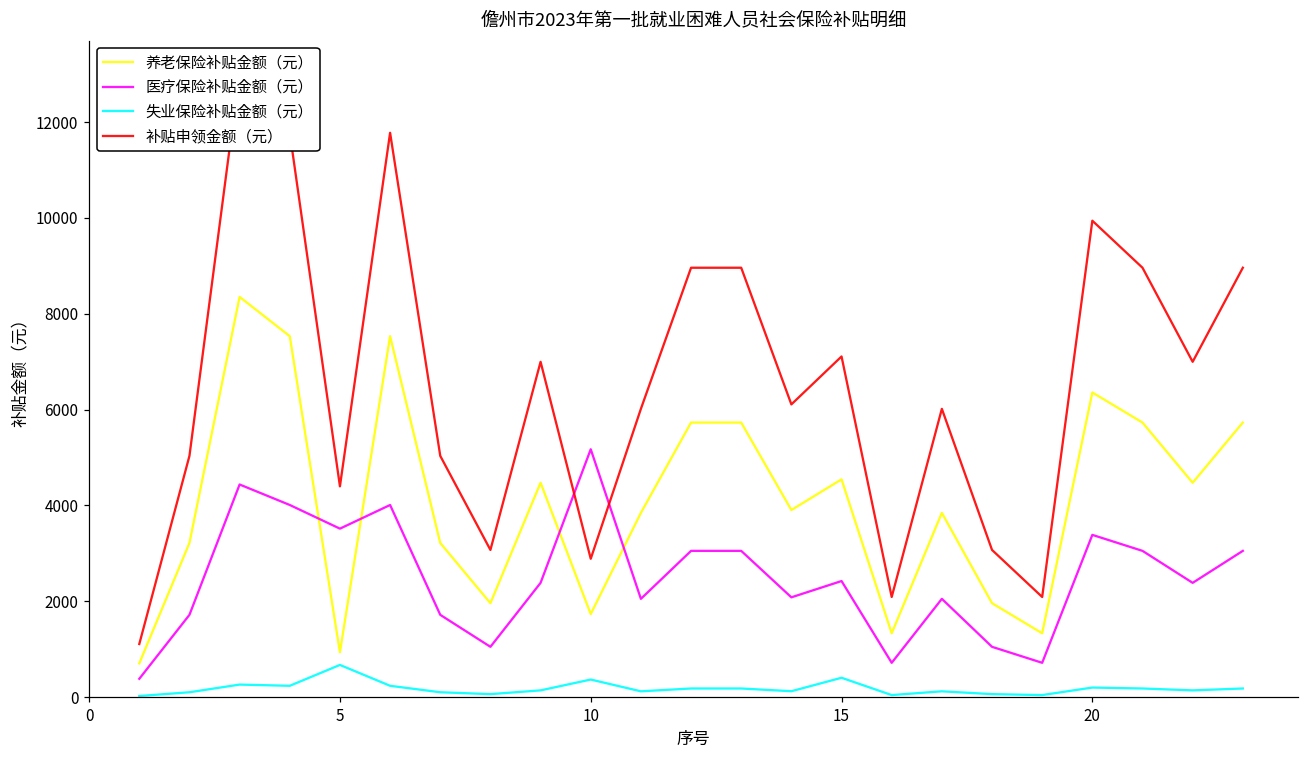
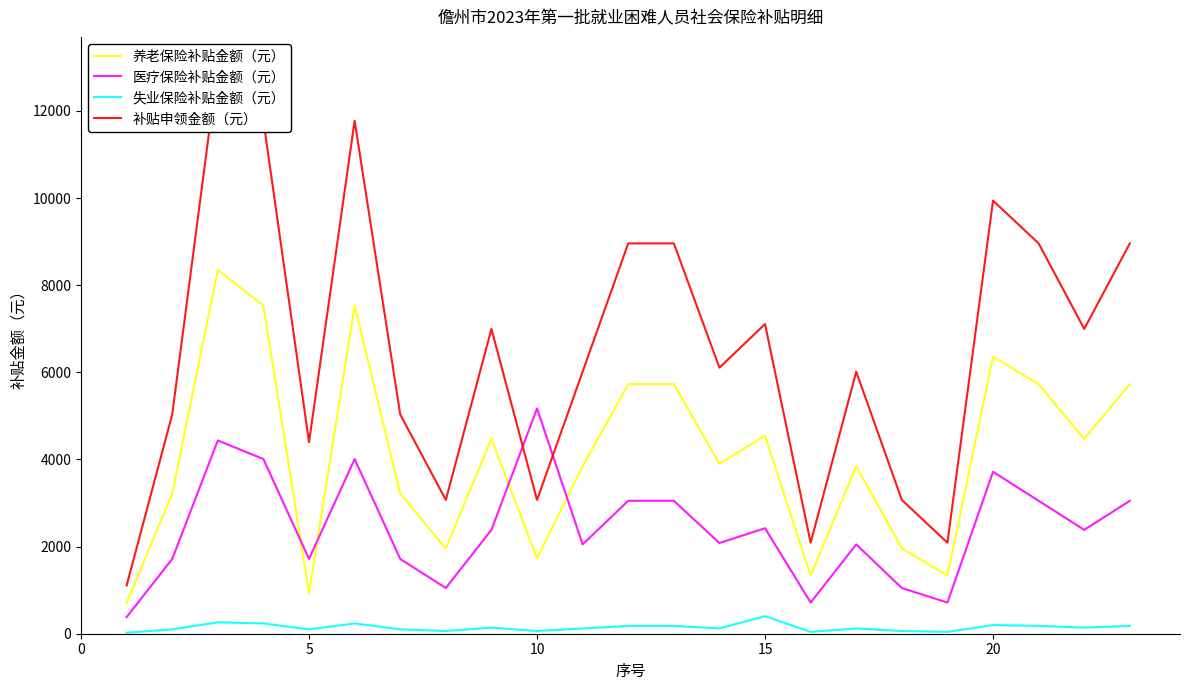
  {
    "养老保险补贴金额（元）": {
      "5": 900,
      "10": 1700,
      "15": 4500,
      "20": 6400
    },
    "医疗保险补贴金额（元）": {
-     "5": 3500,
+     "5": 1700,
      "10": 5200,
      "15": 2400,
-     "20": 3400
+     "20": 3700
    },
    "失业保险补贴金额（元）": {
-     "5": 700,
-     "10": 400,
+     "5": 100,
+     "10": 100,
      "15": 400,
      "20": 200
    },
    "补贴申领金额（元）": {
      "5": 4400,
-     "10": 2900,
+     "10": 3100,
      "15": 7100,
      "20": 9900
    }
  }
